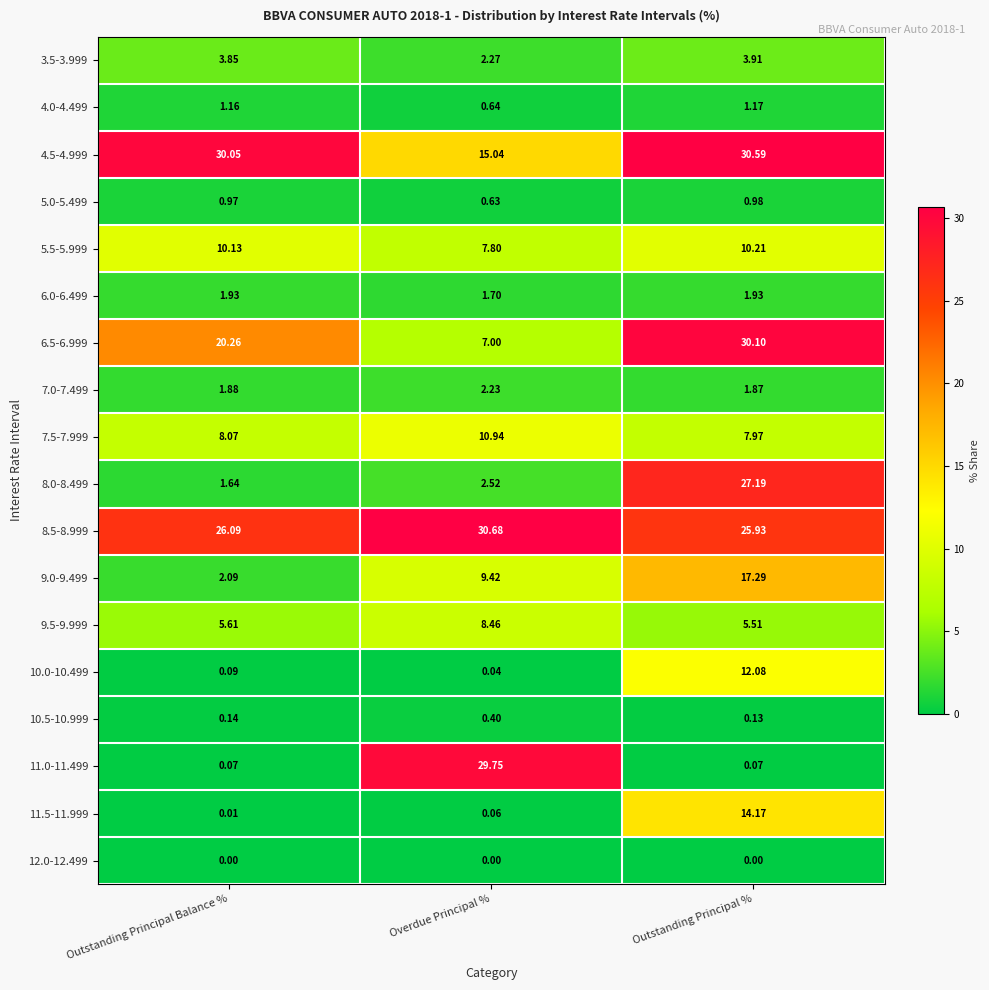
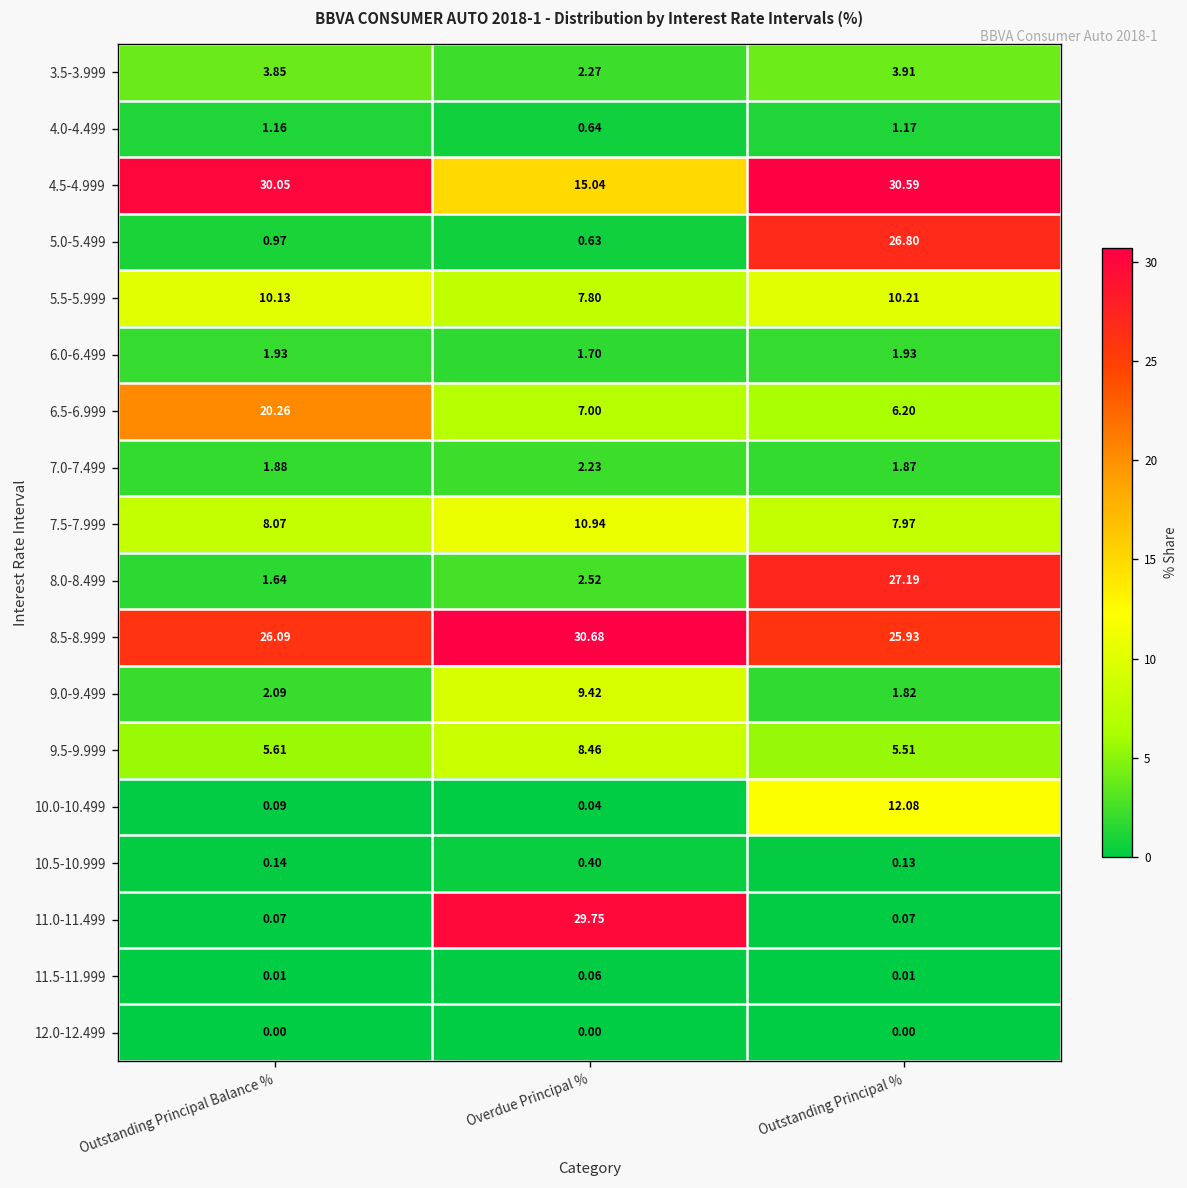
  {
    "3.5-3.999": {
      "Outstanding Principal Balance %": 3.85,
      "Overdue Principal %": 2.27,
      "Outstanding Principal %": 3.91
    },
    "4.0-4.499": {
      "Outstanding Principal Balance %": 1.16,
      "Overdue Principal %": 0.64,
      "Outstanding Principal %": 1.17
    },
    "4.5-4.999": {
      "Outstanding Principal Balance %": 30.05,
      "Overdue Principal %": 15.04,
      "Outstanding Principal %": 30.59
    },
    "5.0-5.499": {
      "Outstanding Principal Balance %": 0.97,
      "Overdue Principal %": 0.63,
-     "Outstanding Principal %": 0.98
+     "Outstanding Principal %": 26.80
    },
    "5.5-5.999": {
      "Outstanding Principal Balance %": 10.13,
      "Overdue Principal %": 7.80,
      "Outstanding Principal %": 10.21
    },
    "6.0-6.499": {
      "Outstanding Principal Balance %": 1.93,
      "Overdue Principal %": 1.70,
      "Outstanding Principal %": 1.93
    },
    "6.5-6.999": {
      "Outstanding Principal Balance %": 20.26,
      "Overdue Principal %": 7.00,
-     "Outstanding Principal %": 30.10
+     "Outstanding Principal %": 6.20
    },
    "7.0-7.499": {
      "Outstanding Principal Balance %": 1.88,
      "Overdue Principal %": 2.23,
      "Outstanding Principal %": 1.87
    },
    "7.5-7.999": {
      "Outstanding Principal Balance %": 8.07,
      "Overdue Principal %": 10.94,
      "Outstanding Principal %": 7.97
    },
    "8.0-8.499": {
      "Outstanding Principal Balance %": 1.64,
      "Overdue Principal %": 2.52,
      "Outstanding Principal %": 27.19
    },
    "8.5-8.999": {
      "Outstanding Principal Balance %": 26.09,
      "Overdue Principal %": 30.68,
      "Outstanding Principal %": 25.93
    },
    "9.0-9.499": {
      "Outstanding Principal Balance %": 2.09,
      "Overdue Principal %": 9.42,
-     "Outstanding Principal %": 17.29
+     "Outstanding Principal %": 1.82
    },
    "9.5-9.999": {
      "Outstanding Principal Balance %": 5.61,
      "Overdue Principal %": 8.46,
      "Outstanding Principal %": 5.51
    },
    "10.0-10.499": {
      "Outstanding Principal Balance %": 0.09,
      "Overdue Principal %": 0.04,
      "Outstanding Principal %": 12.08
    },
    "10.5-10.999": {
      "Outstanding Principal Balance %": 0.14,
      "Overdue Principal %": 0.40,
      "Outstanding Principal %": 0.13
    },
    "11.0-11.499": {
      "Outstanding Principal Balance %": 0.07,
      "Overdue Principal %": 29.75,
      "Outstanding Principal %": 0.07
    },
    "11.5-11.999": {
      "Outstanding Principal Balance %": 0.01,
      "Overdue Principal %": 0.06,
-     "Outstanding Principal %": 14.17
+     "Outstanding Principal %": 0.01
    },
    "12.0-12.499": {
      "Outstanding Principal Balance %": 0.00,
      "Overdue Principal %": 0.00,
      "Outstanding Principal %": 0.00
    }
  }
